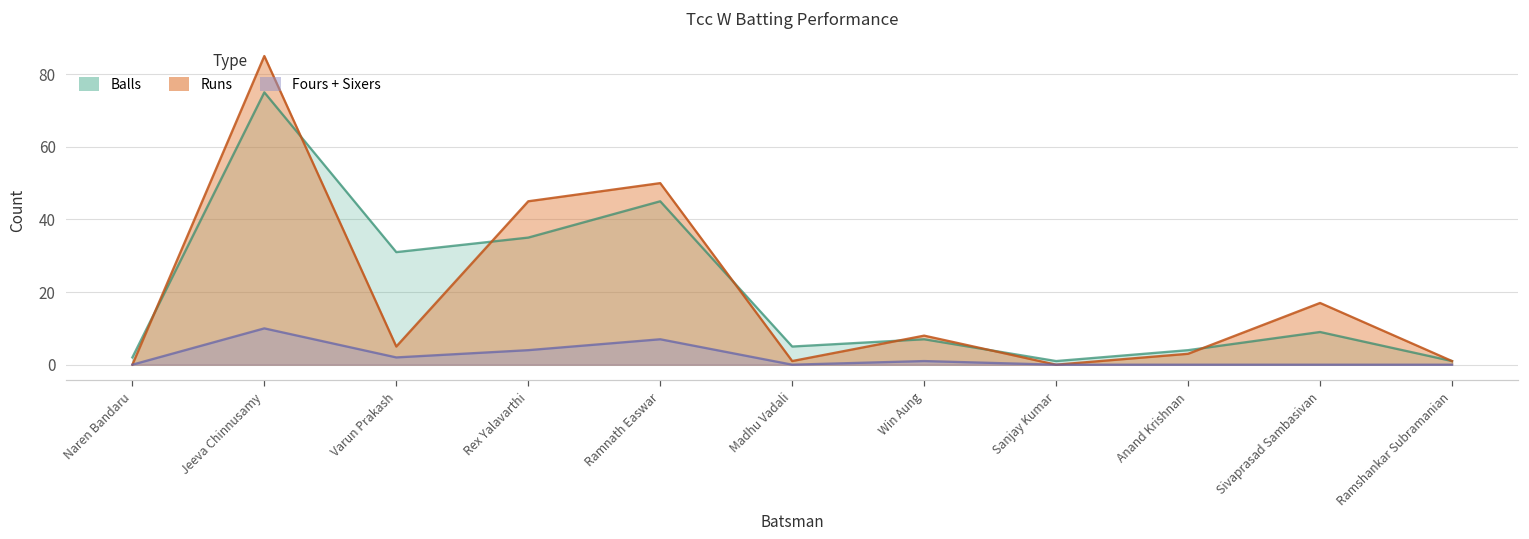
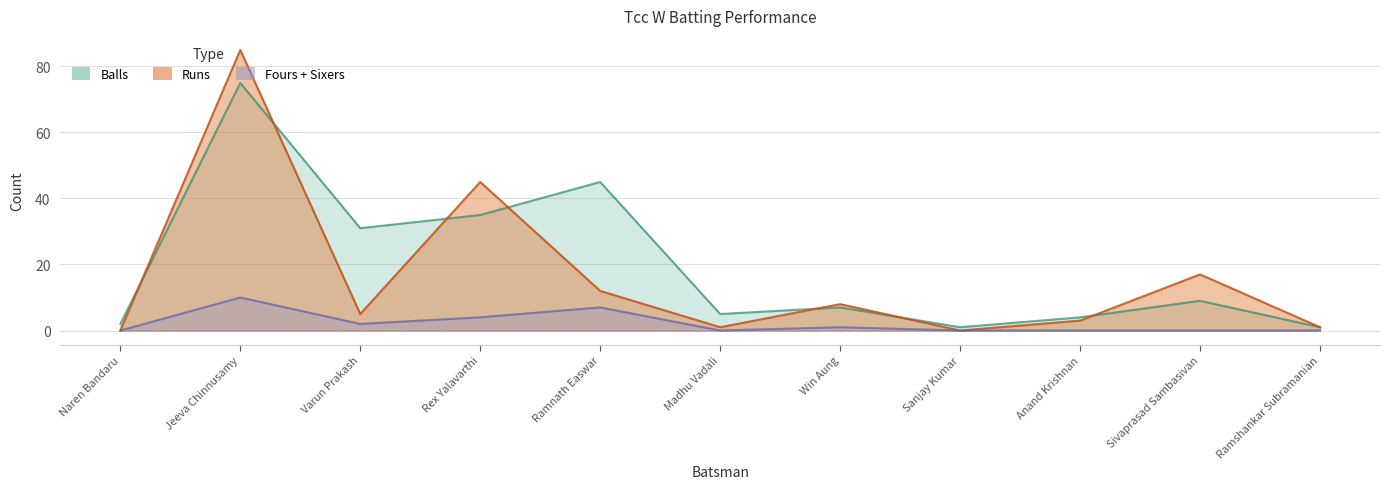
  {
    "Runs": {
      "Jeeva Chinnusamy": 85,
      "Varun Prakash": 5,
      "Rex Yalavarthi": 45,
-     "Ramnath Easwar": 50,
+     "Ramnath Easwar": 12,
      "Madhu Vadali": 1,
      "Win Aung": 8,
      "Anand Krishnan": 3,
      "Sivaprasad Sambasivan": 17
    }
  }
